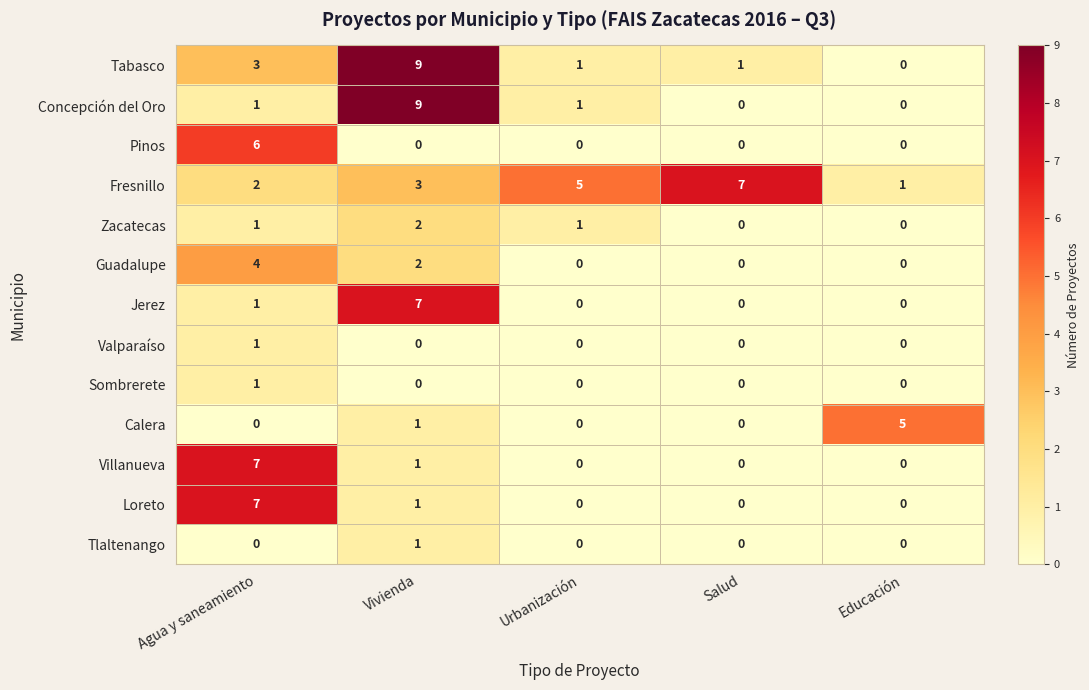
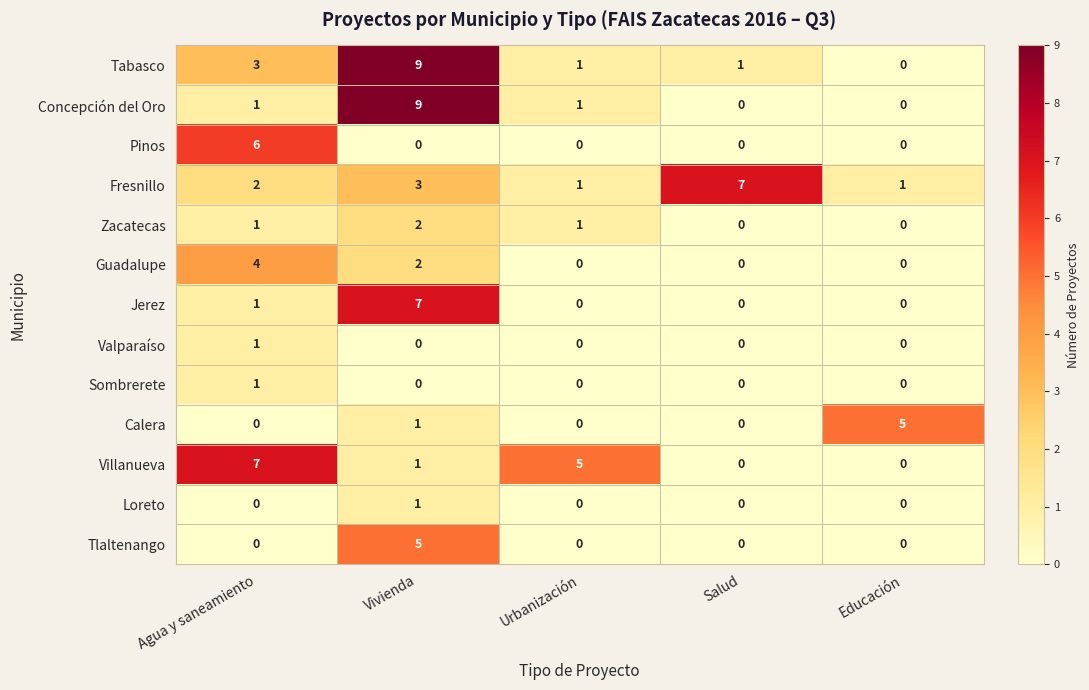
  {
    "Tabasco": {
      "Agua y saneamiento": 3,
      "Vivienda": 9,
      "Urbanización": 1,
      "Salud": 1,
      "Educación": 0
    },
    "Concepción del Oro": {
      "Agua y saneamiento": 1,
      "Vivienda": 9,
      "Urbanización": 1,
      "Salud": 0,
      "Educación": 0
    },
    "Pinos": {
      "Agua y saneamiento": 6,
      "Vivienda": 0,
      "Urbanización": 0,
      "Salud": 0,
      "Educación": 0
    },
    "Fresnillo": {
      "Agua y saneamiento": 2,
      "Vivienda": 3,
-     "Urbanización": 5,
+     "Urbanización": 1,
      "Salud": 7,
      "Educación": 1
    },
    "Zacatecas": {
      "Agua y saneamiento": 1,
      "Vivienda": 2,
      "Urbanización": 1,
      "Salud": 0,
      "Educación": 0
    },
    "Guadalupe": {
      "Agua y saneamiento": 4,
      "Vivienda": 2,
      "Urbanización": 0,
      "Salud": 0,
      "Educación": 0
    },
    "Jerez": {
      "Agua y saneamiento": 1,
      "Vivienda": 7,
      "Urbanización": 0,
      "Salud": 0,
      "Educación": 0
    },
    "Valparaíso": {
      "Agua y saneamiento": 1,
      "Vivienda": 0,
      "Urbanización": 0,
      "Salud": 0,
      "Educación": 0
    },
    "Sombrerete": {
      "Agua y saneamiento": 1,
      "Vivienda": 0,
      "Urbanización": 0,
      "Salud": 0,
      "Educación": 0
    },
    "Calera": {
      "Agua y saneamiento": 0,
      "Vivienda": 1,
      "Urbanización": 0,
      "Salud": 0,
      "Educación": 5
    },
    "Villanueva": {
      "Agua y saneamiento": 7,
      "Vivienda": 1,
-     "Urbanización": 0,
+     "Urbanización": 5,
      "Salud": 0,
      "Educación": 0
    },
    "Loreto": {
-     "Agua y saneamiento": 7,
+     "Agua y saneamiento": 0,
      "Vivienda": 1,
      "Urbanización": 0,
      "Salud": 0,
      "Educación": 0
    },
    "Tlaltenango": {
      "Agua y saneamiento": 0,
-     "Vivienda": 1,
+     "Vivienda": 5,
      "Urbanización": 0,
      "Salud": 0,
      "Educación": 0
    }
  }
